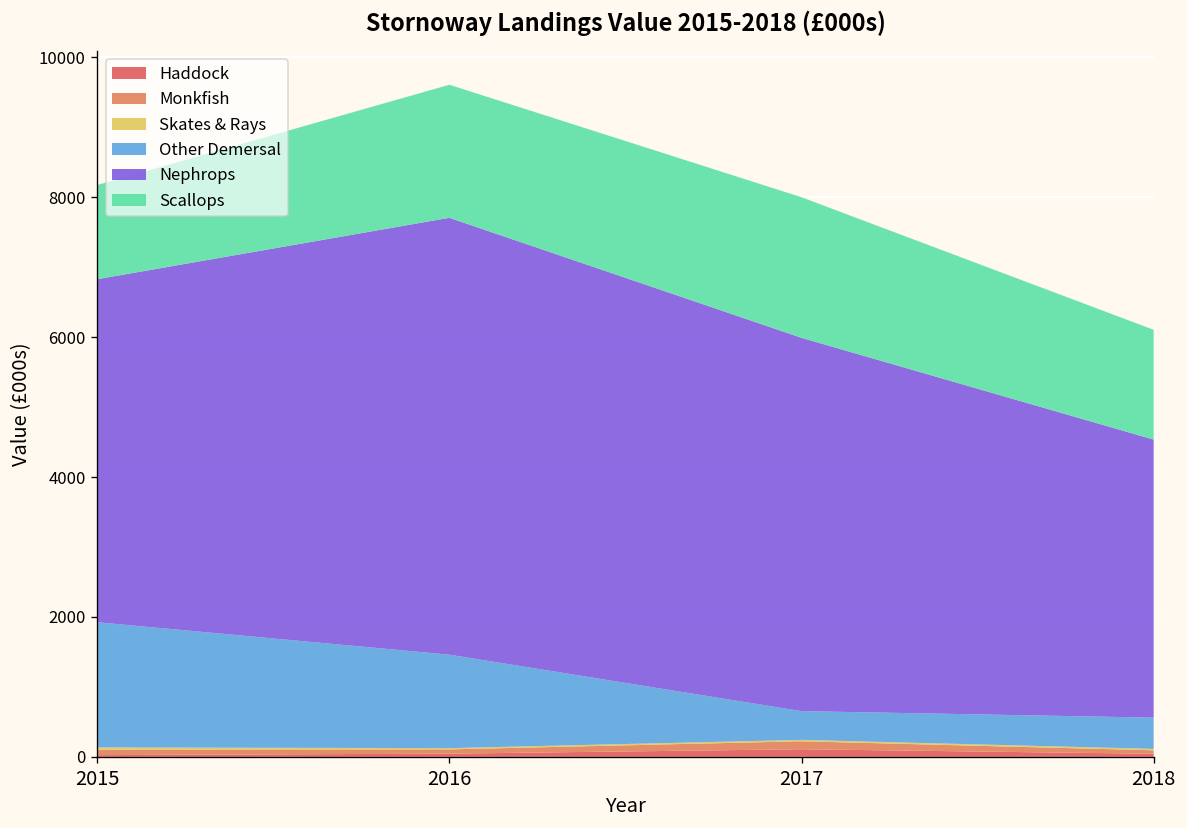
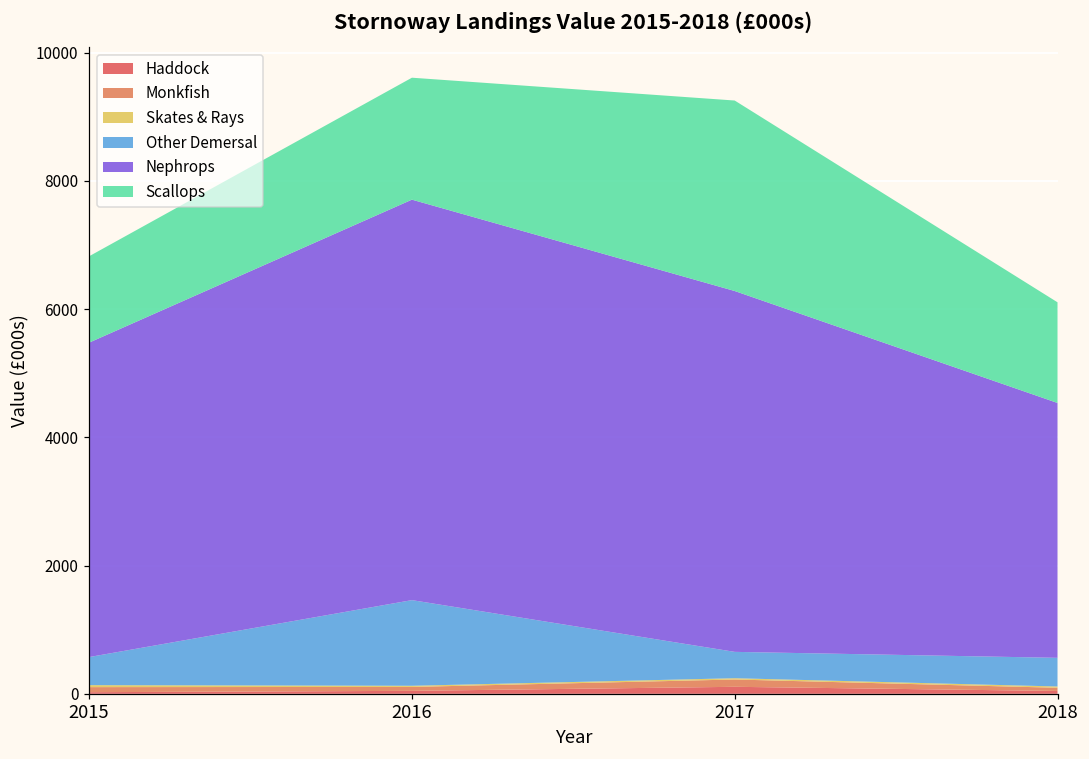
  {
    "Other Demersal": {
-     "2015": 1800,
+     "2015": 400,
      "2016": 1300,
      "2017": 400,
      "2018": 400
    },
    "Nephrops": {
      "2015": 4900,
      "2016": 6200,
-     "2017": 5300,
+     "2017": 5600,
      "2018": 4000
    },
    "Scallops": {
      "2015": 1300,
      "2016": 1900,
-     "2017": 2000,
+     "2017": 3000,
      "2018": 1600
    }
  }
